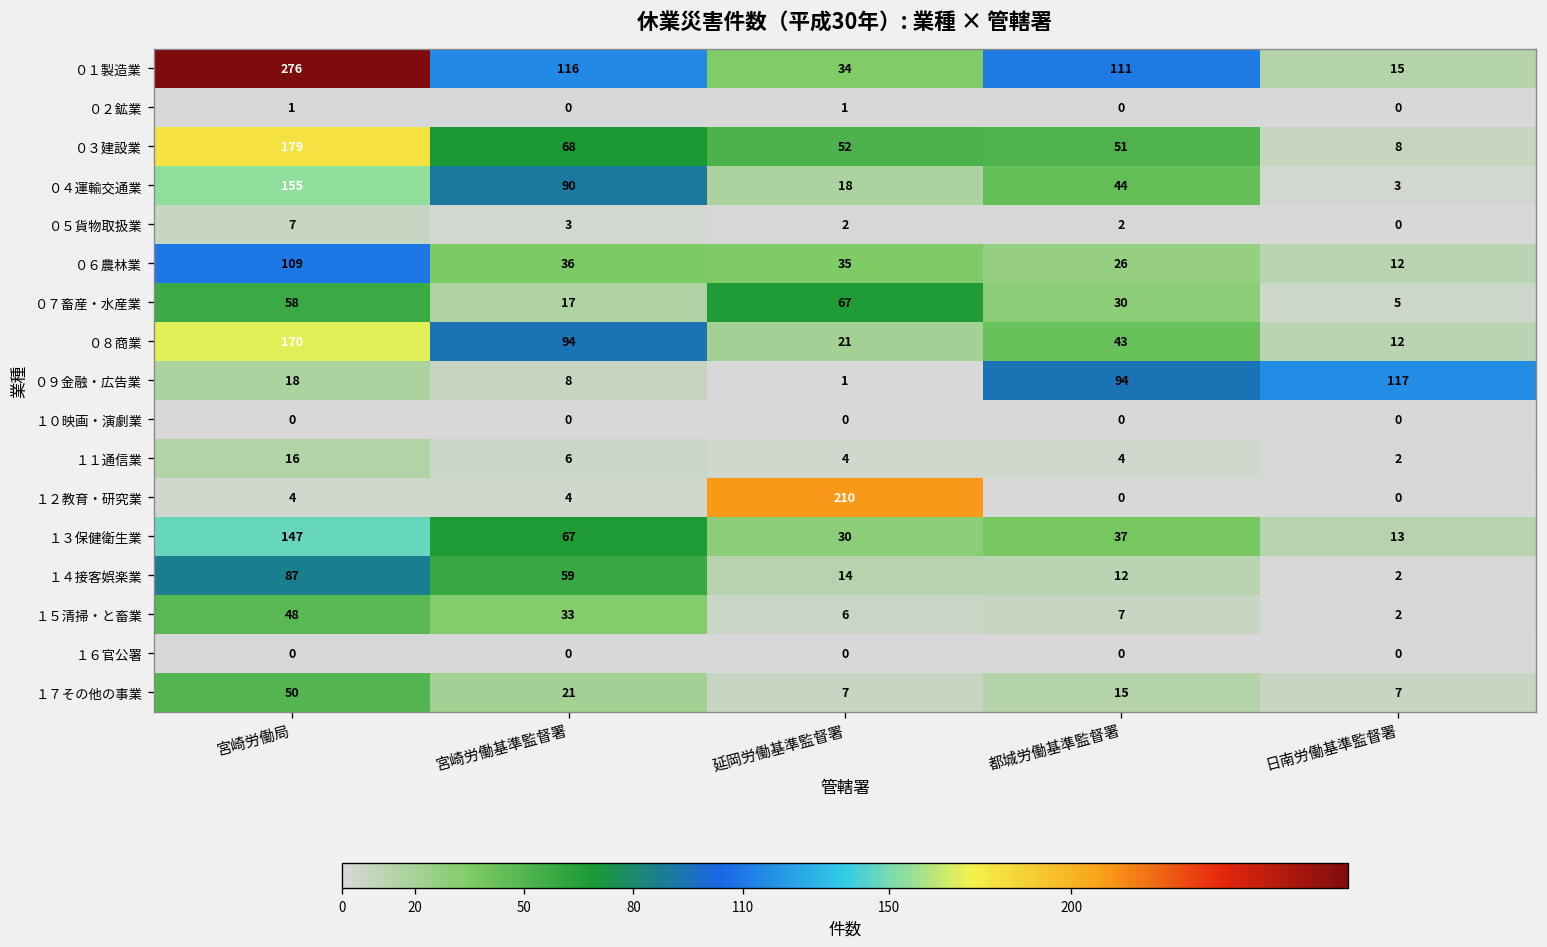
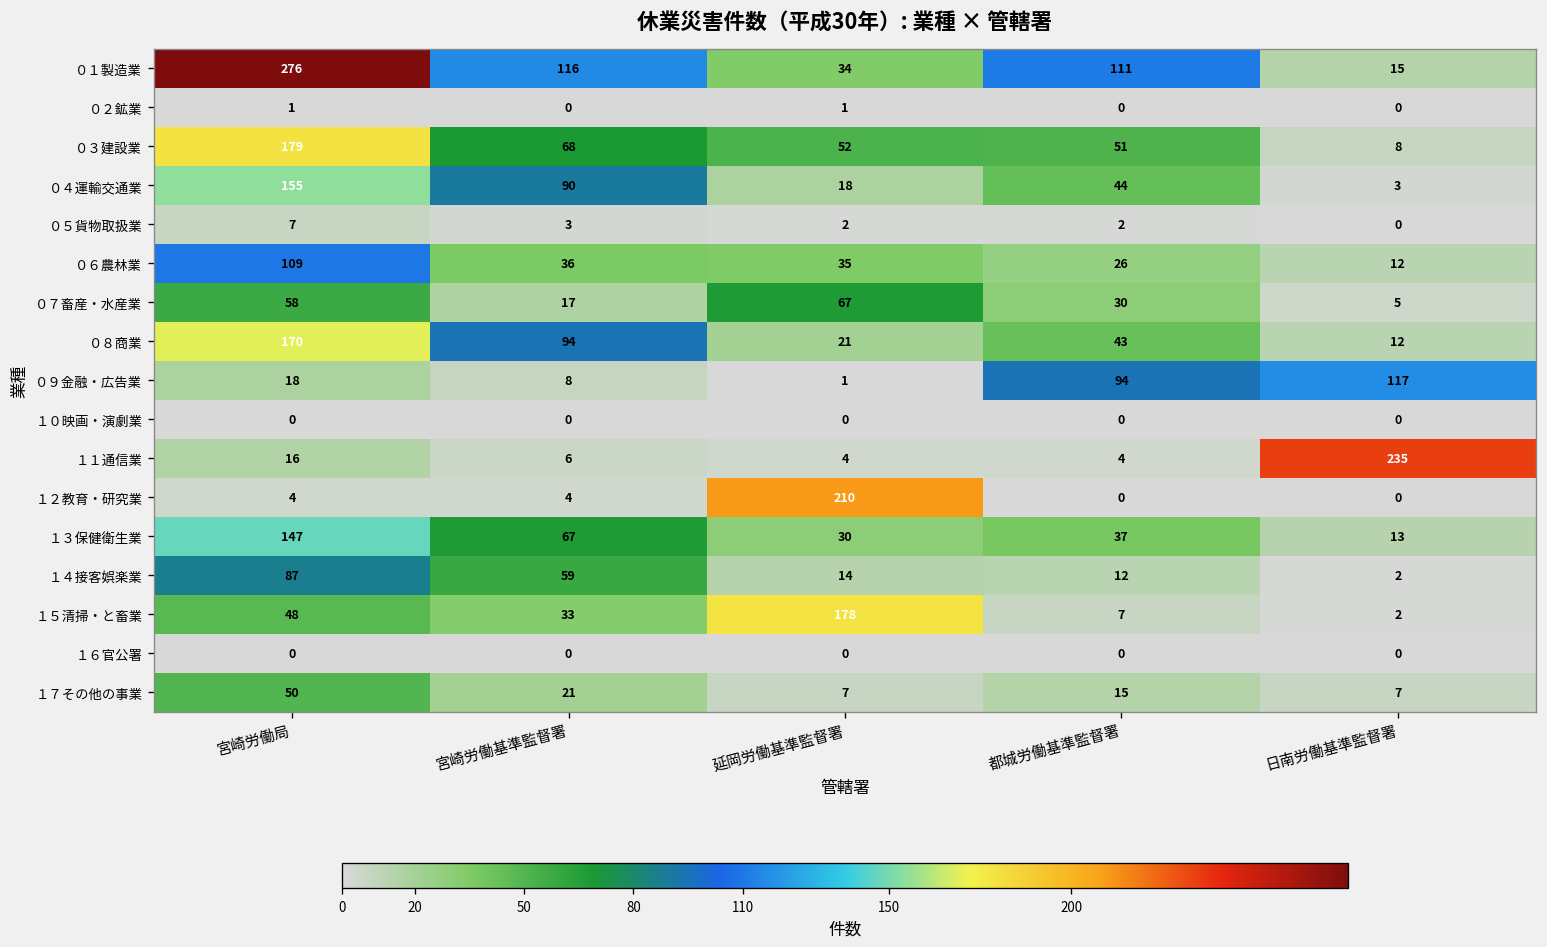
  {
    "０１製造業": {
      "宮崎労働局": 276,
      "宮崎労働基準監督署": 116,
      "延岡労働基準監督署": 34,
      "都城労働基準監督署": 111,
      "日南労働基準監督署": 15
    },
    "０２鉱業": {
      "宮崎労働局": 1,
      "宮崎労働基準監督署": 0,
      "延岡労働基準監督署": 1,
      "都城労働基準監督署": 0,
      "日南労働基準監督署": 0
    },
    "０３建設業": {
      "宮崎労働局": 179,
      "宮崎労働基準監督署": 68,
      "延岡労働基準監督署": 52,
      "都城労働基準監督署": 51,
      "日南労働基準監督署": 8
    },
    "０４運輸交通業": {
      "宮崎労働局": 155,
      "宮崎労働基準監督署": 90,
      "延岡労働基準監督署": 18,
      "都城労働基準監督署": 44,
      "日南労働基準監督署": 3
    },
    "０５貨物取扱業": {
      "宮崎労働局": 7,
      "宮崎労働基準監督署": 3,
      "延岡労働基準監督署": 2,
      "都城労働基準監督署": 2,
      "日南労働基準監督署": 0
    },
    "０６農林業": {
      "宮崎労働局": 109,
      "宮崎労働基準監督署": 36,
      "延岡労働基準監督署": 35,
      "都城労働基準監督署": 26,
      "日南労働基準監督署": 12
    },
    "０７畜産・水産業": {
      "宮崎労働局": 58,
      "宮崎労働基準監督署": 17,
      "延岡労働基準監督署": 67,
      "都城労働基準監督署": 30,
      "日南労働基準監督署": 5
    },
    "０８商業": {
      "宮崎労働局": 170,
      "宮崎労働基準監督署": 94,
      "延岡労働基準監督署": 21,
      "都城労働基準監督署": 43,
      "日南労働基準監督署": 12
    },
    "０９金融・広告業": {
      "宮崎労働局": 18,
      "宮崎労働基準監督署": 8,
      "延岡労働基準監督署": 1,
      "都城労働基準監督署": 94,
      "日南労働基準監督署": 117
    },
    "１０映画・演劇業": {
      "宮崎労働局": 0,
      "宮崎労働基準監督署": 0,
      "延岡労働基準監督署": 0,
      "都城労働基準監督署": 0,
      "日南労働基準監督署": 0
    },
    "１１通信業": {
      "宮崎労働局": 16,
      "宮崎労働基準監督署": 6,
      "延岡労働基準監督署": 4,
      "都城労働基準監督署": 4,
-     "日南労働基準監督署": 2
+     "日南労働基準監督署": 235
    },
    "１２教育・研究業": {
      "宮崎労働局": 4,
      "宮崎労働基準監督署": 4,
      "延岡労働基準監督署": 210,
      "都城労働基準監督署": 0,
      "日南労働基準監督署": 0
    },
    "１３保健衛生業": {
      "宮崎労働局": 147,
      "宮崎労働基準監督署": 67,
      "延岡労働基準監督署": 30,
      "都城労働基準監督署": 37,
      "日南労働基準監督署": 13
    },
    "１４接客娯楽業": {
      "宮崎労働局": 87,
      "宮崎労働基準監督署": 59,
      "延岡労働基準監督署": 14,
      "都城労働基準監督署": 12,
      "日南労働基準監督署": 2
    },
    "１５清掃・と畜業": {
      "宮崎労働局": 48,
      "宮崎労働基準監督署": 33,
-     "延岡労働基準監督署": 6,
+     "延岡労働基準監督署": 178,
      "都城労働基準監督署": 7,
      "日南労働基準監督署": 2
    },
    "１６官公署": {
      "宮崎労働局": 0,
      "宮崎労働基準監督署": 0,
      "延岡労働基準監督署": 0,
      "都城労働基準監督署": 0,
      "日南労働基準監督署": 0
    },
    "１７その他の事業": {
      "宮崎労働局": 50,
      "宮崎労働基準監督署": 21,
      "延岡労働基準監督署": 7,
      "都城労働基準監督署": 15,
      "日南労働基準監督署": 7
    }
  }
